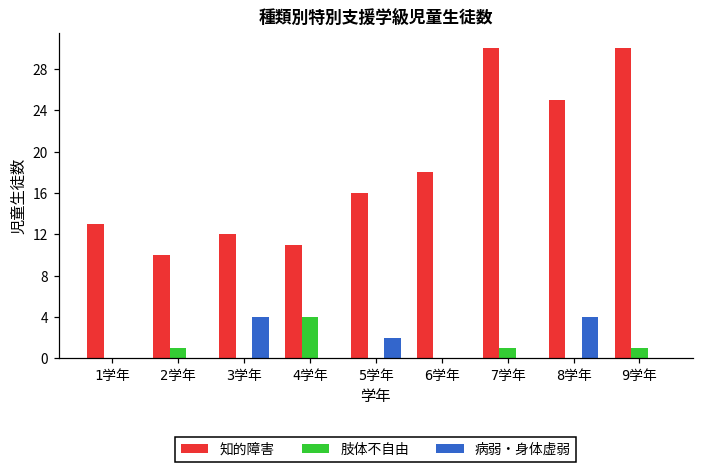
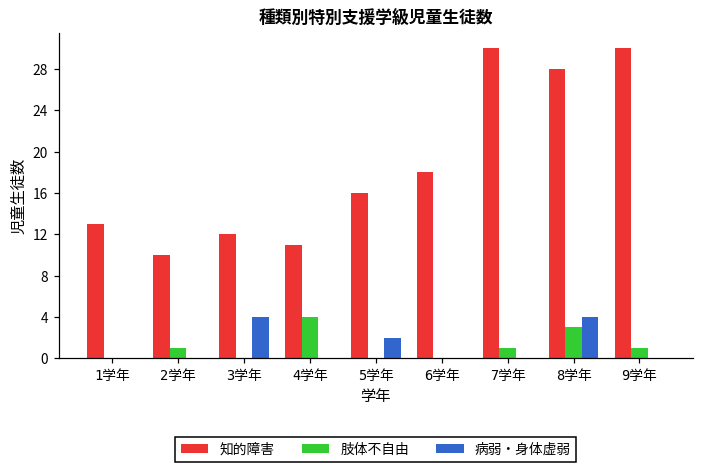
  {
    "知的障害": {
      "1学年": 13,
      "2学年": 10,
      "3学年": 12,
      "4学年": 11,
      "5学年": 16,
      "6学年": 18,
      "7学年": 30,
-     "8学年": 25,
+     "8学年": 28,
      "9学年": 30
    },
    "肢体不自由": {
      "1学年": 0,
      "2学年": 1,
      "3学年": 0,
      "4学年": 4,
      "5学年": 0,
      "6学年": 0,
      "7学年": 1,
-     "8学年": 0,
+     "8学年": 3,
      "9学年": 1
    },
    "病弱・身体虚弱": {
      "1学年": 0,
      "2学年": 0,
      "3学年": 4,
      "4学年": 0,
      "5学年": 2,
      "6学年": 0,
      "7学年": 0,
      "8学年": 4,
      "9学年": 0
    }
  }
